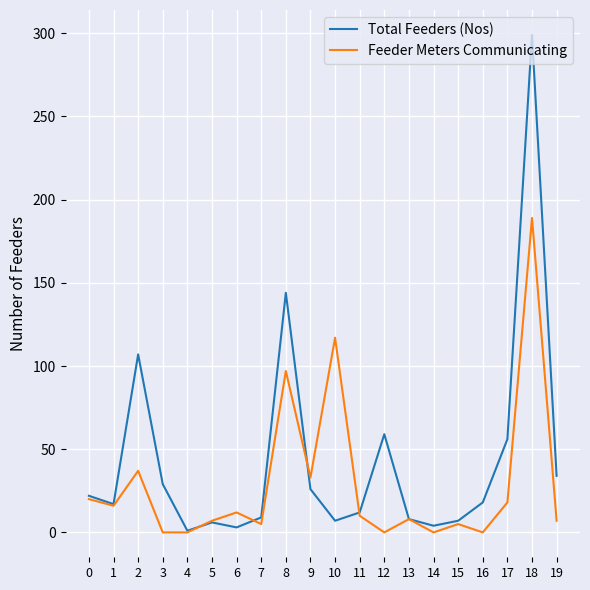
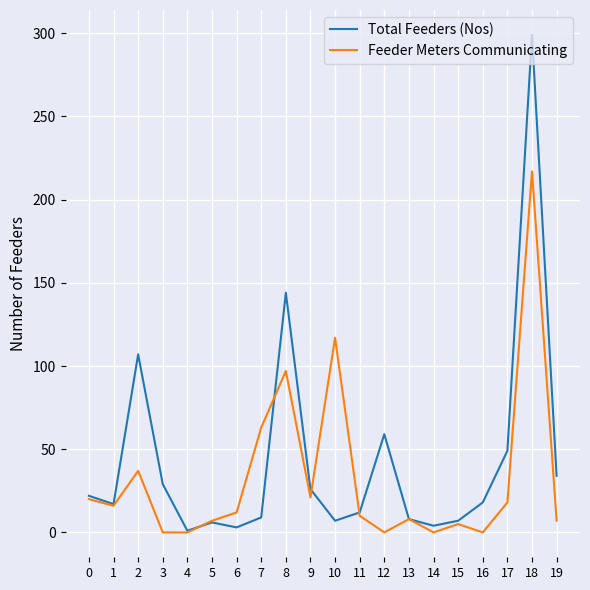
  {
    "Total Feeders (Nos)": {
      "0": 22,
      "2": 107,
      "3": 29,
      "6": 3,
      "7": 9,
      "8": 144,
      "9": 26,
      "10": 7,
      "11": 12,
      "12": 59,
      "14": 4,
      "15": 7,
      "16": 18,
-     "17": 56,
+     "17": 49,
      "19": 34
    },
    "Feeder Meters Communicating": {
      "0": 20,
      "2": 37,
      "3": 0,
      "6": 12,
-     "7": 5,
+     "7": 63,
      "8": 97,
-     "9": 33,
+     "9": 21,
      "10": 117,
      "11": 10,
      "12": 0,
      "14": 0,
      "15": 5,
      "16": 0,
      "17": 18,
-     "18": 189,
+     "18": 217,
      "19": 7
    }
  }
